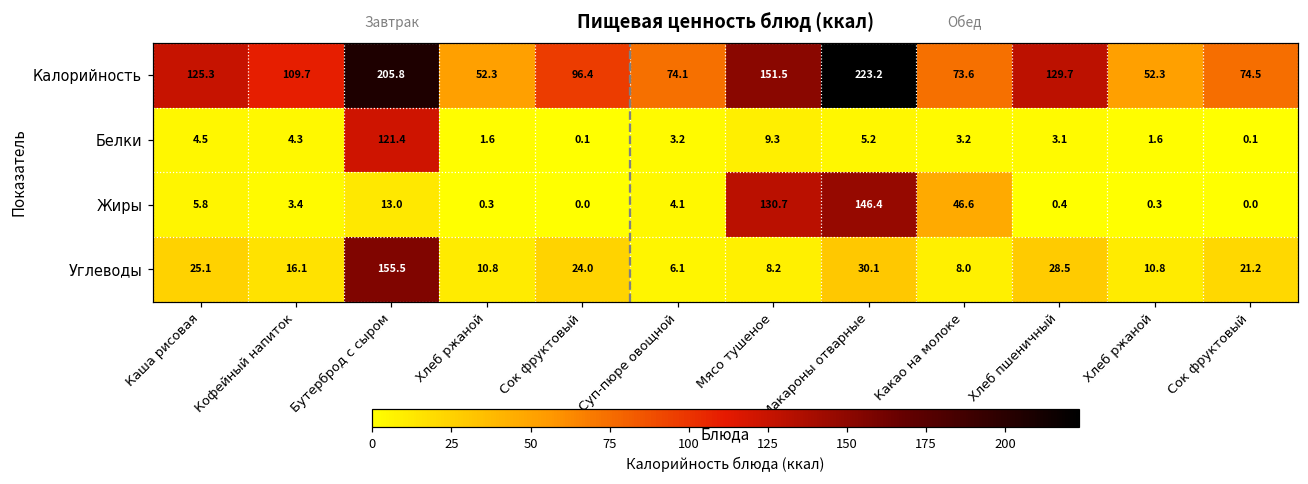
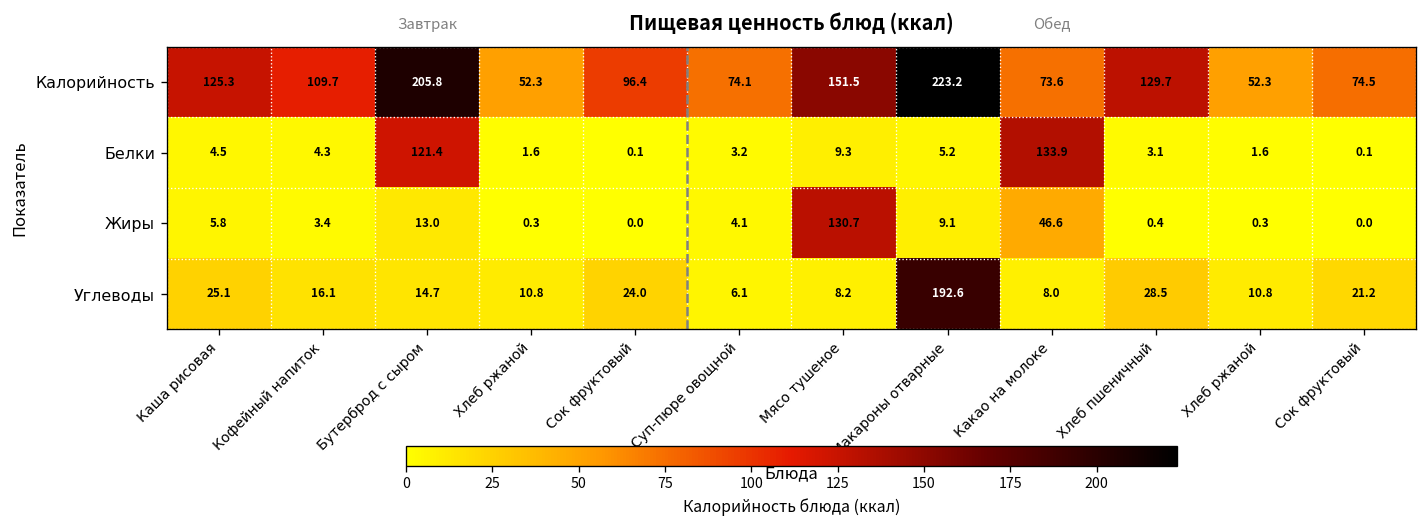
  {
    "Калорийность": {
      "Каша рисовая": 125.3,
      "Кофейный напиток": 109.7,
      "Бутерброд с сыром": 205.8,
      "Суп-пюре овощной": 74.1,
      "Мясо тушеное": 151.5,
      "Макароны отварные": 223.2,
      "Какао на молоке": 73.6,
      "Хлеб пшеничный": 129.7
    },
    "Белки": {
      "Каша рисовая": 4.5,
      "Кофейный напиток": 4.3,
      "Бутерброд с сыром": 121.4,
      "Суп-пюре овощной": 3.2,
      "Мясо тушеное": 9.3,
      "Макароны отварные": 5.2,
-     "Какао на молоке": 3.2,
+     "Какао на молоке": 133.9,
      "Хлеб пшеничный": 3.1
    },
    "Жиры": {
      "Каша рисовая": 5.8,
      "Кофейный напиток": 3.4,
      "Бутерброд с сыром": 13.0,
      "Суп-пюре овощной": 4.1,
      "Мясо тушеное": 130.7,
-     "Макароны отварные": 146.4,
+     "Макароны отварные": 9.1,
      "Какао на молоке": 46.6,
      "Хлеб пшеничный": 0.4
    },
    "Углеводы": {
      "Каша рисовая": 25.1,
      "Кофейный напиток": 16.1,
-     "Бутерброд с сыром": 155.5,
+     "Бутерброд с сыром": 14.7,
      "Суп-пюре овощной": 6.1,
      "Мясо тушеное": 8.2,
-     "Макароны отварные": 30.1,
+     "Макароны отварные": 192.6,
      "Какао на молоке": 8.0,
      "Хлеб пшеничный": 28.5
    }
  }
